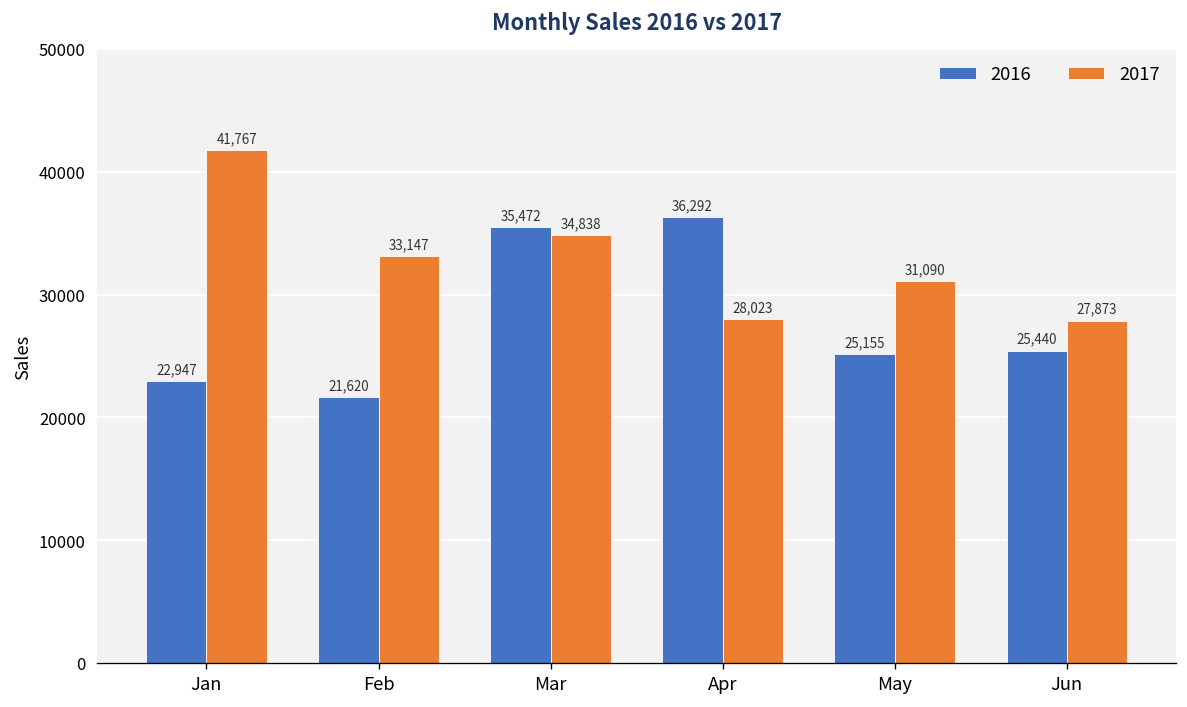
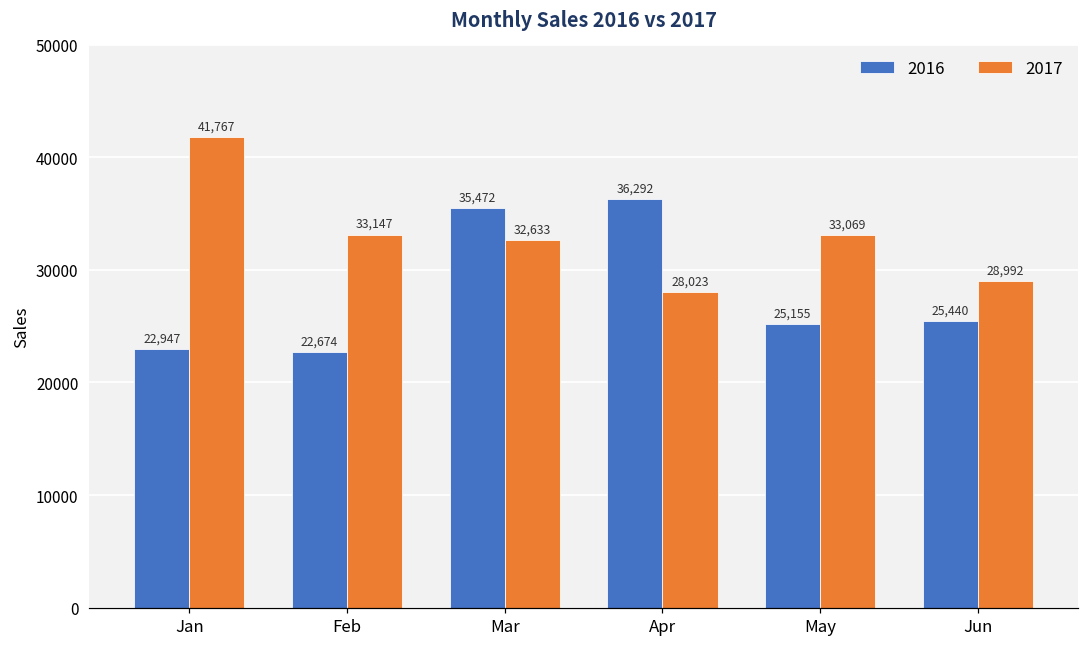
  {
    "2016": {
      "Jan": "22,947",
-     "Feb": "21,620",
+     "Feb": "22,674",
      "Mar": "35,472",
      "Apr": "36,292",
      "May": "25,155",
      "Jun": "25,440"
    },
    "2017": {
      "Jan": "41,767",
      "Feb": "33,147",
-     "Mar": "34,838",
+     "Mar": "32,633",
      "Apr": "28,023",
-     "May": "31,090",
-     "Jun": "27,873"
+     "May": "33,069",
+     "Jun": "28,992"
    }
  }
